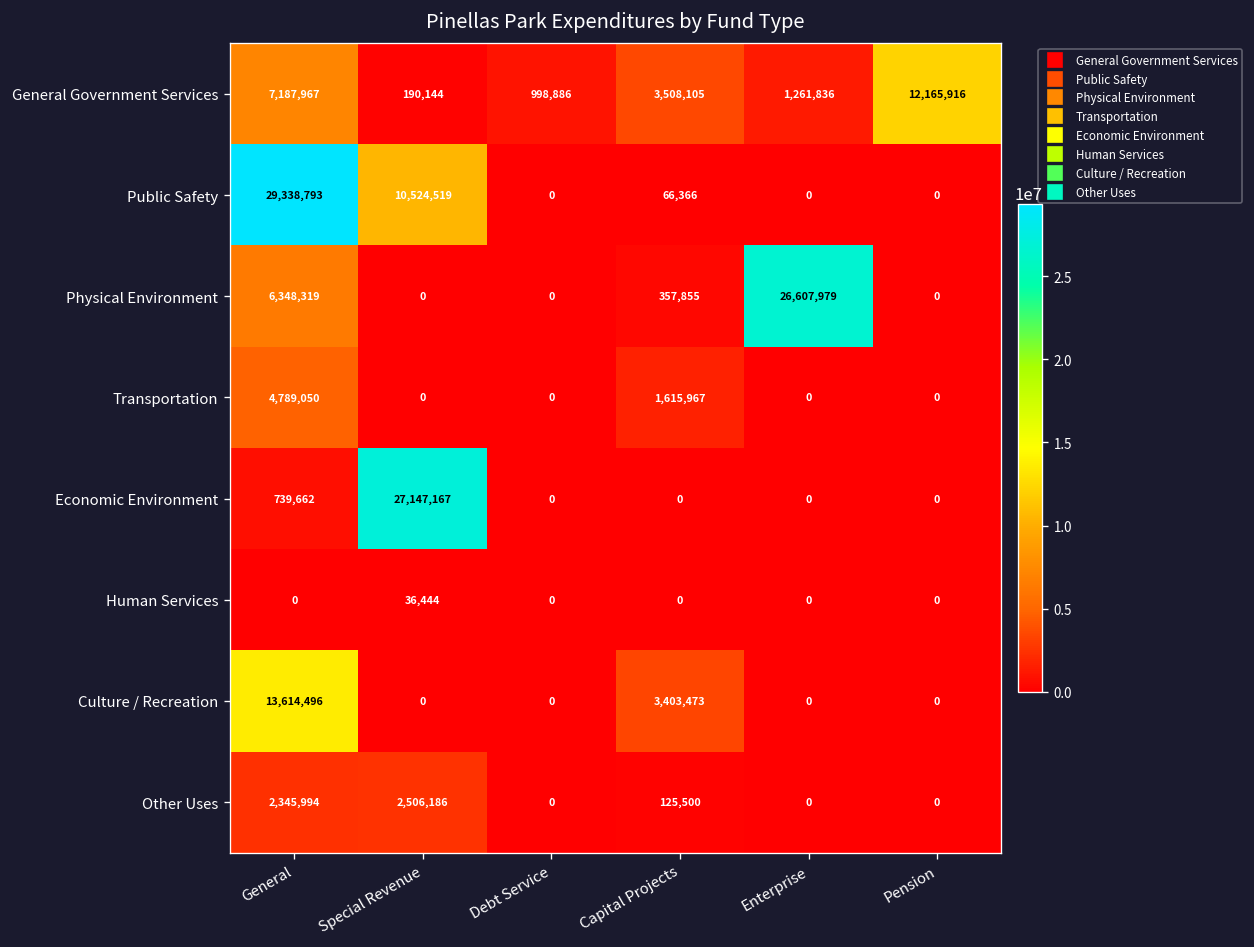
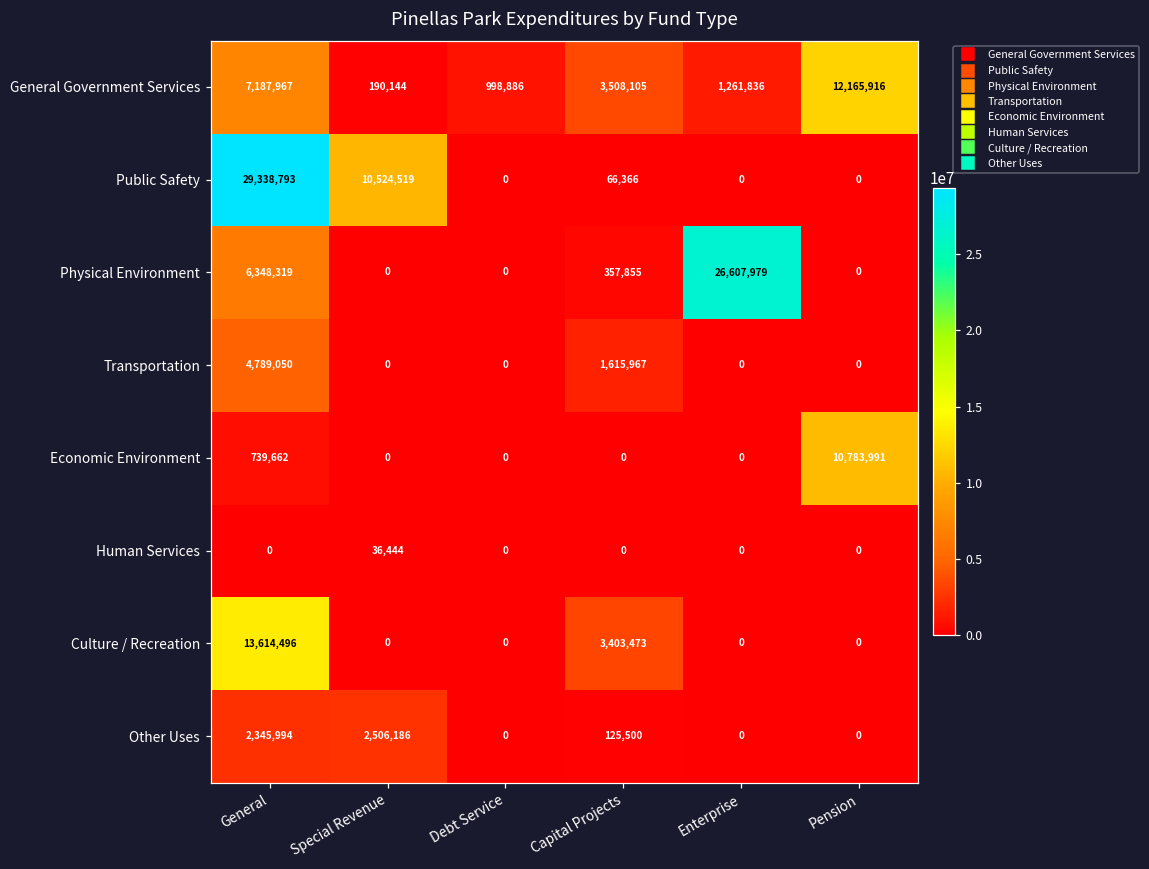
  {
    "General Government Services": {
      "General": "7,187,967",
      "Special Revenue": "190,144",
      "Debt Service": "998,886",
      "Capital Projects": "3,508,105",
      "Enterprise": "1,261,836",
      "Pension": "12,165,916"
    },
    "Public Safety": {
      "General": "29,338,793",
      "Special Revenue": "10,524,519",
      "Debt Service": "0",
      "Capital Projects": "66,366",
      "Enterprise": "0",
      "Pension": "0"
    },
    "Physical Environment": {
      "General": "6,348,319",
      "Special Revenue": "0",
      "Debt Service": "0",
      "Capital Projects": "357,855",
      "Enterprise": "26,607,979",
      "Pension": "0"
    },
    "Transportation": {
      "General": "4,789,050",
      "Special Revenue": "0",
      "Debt Service": "0",
      "Capital Projects": "1,615,967",
      "Enterprise": "0",
      "Pension": "0"
    },
    "Economic Environment": {
      "General": "739,662",
-     "Special Revenue": "27,147,167",
+     "Special Revenue": "0",
      "Debt Service": "0",
      "Capital Projects": "0",
      "Enterprise": "0",
-     "Pension": "0"
+     "Pension": "10,783,991"
    },
    "Human Services": {
      "General": "0",
      "Special Revenue": "36,444",
      "Debt Service": "0",
      "Capital Projects": "0",
      "Enterprise": "0",
      "Pension": "0"
    },
    "Culture / Recreation": {
      "General": "13,614,496",
      "Special Revenue": "0",
      "Debt Service": "0",
      "Capital Projects": "3,403,473",
      "Enterprise": "0",
      "Pension": "0"
    },
    "Other Uses": {
      "General": "2,345,994",
      "Special Revenue": "2,506,186",
      "Debt Service": "0",
      "Capital Projects": "125,500",
      "Enterprise": "0",
      "Pension": "0"
    }
  }
